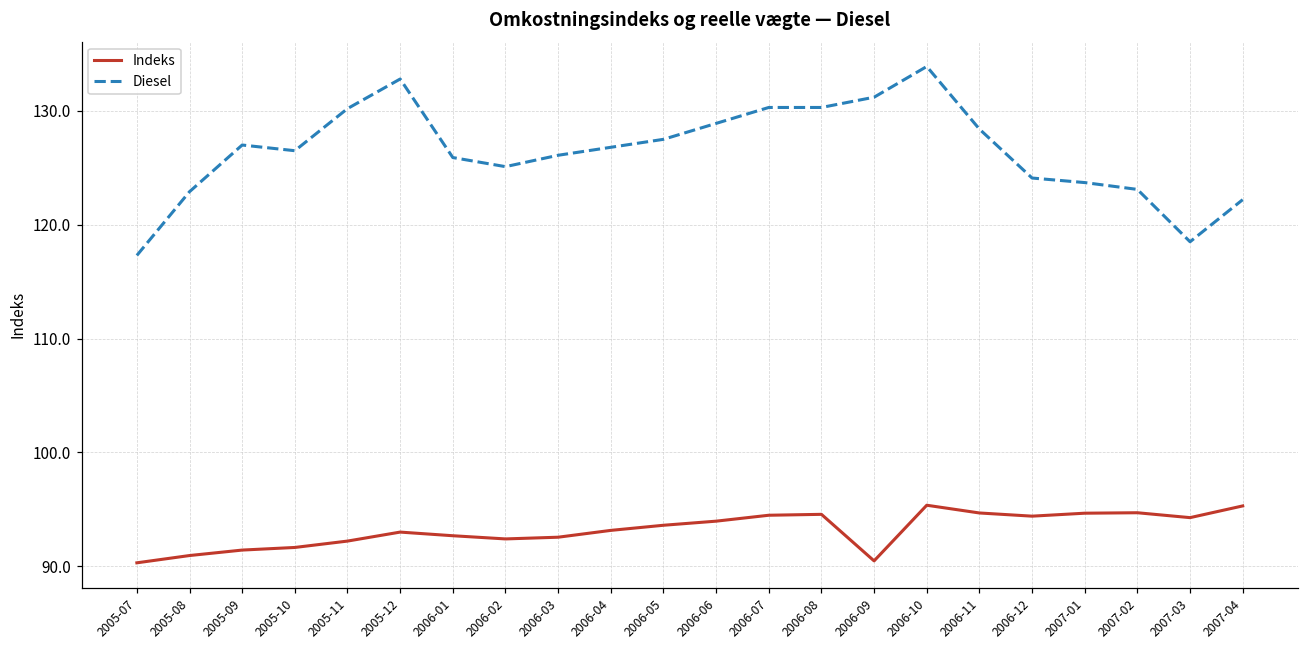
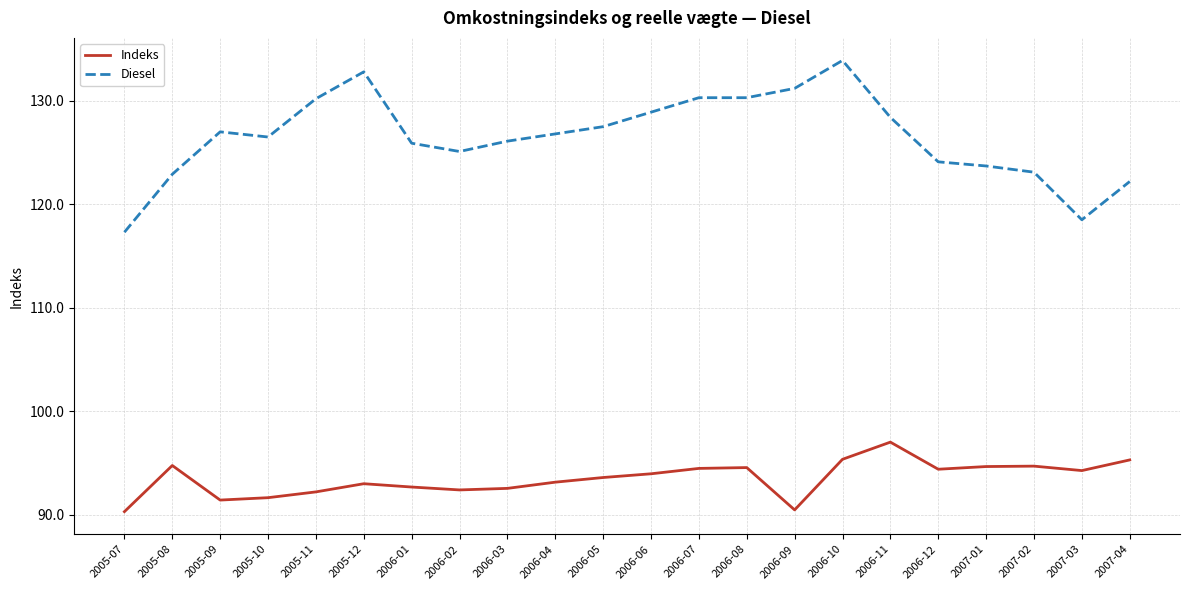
  {
    "Indeks": {
      "2005-07": 90.3,
-     "2005-08": 90.9,
+     "2005-08": 94.8,
      "2005-09": 91.4,
      "2005-10": 91.6,
      "2005-11": 92.2,
      "2005-12": 93.0,
      "2006-01": 92.7,
      "2006-02": 92.4,
      "2006-03": 92.5,
      "2006-04": 93.1,
      "2006-05": 93.6,
      "2006-06": 94.0,
      "2006-07": 94.5,
      "2006-08": 94.6,
      "2006-09": 90.5,
      "2006-10": 95.4,
-     "2006-11": 94.7,
+     "2006-11": 97.0,
      "2006-12": 94.4,
      "2007-01": 94.7,
      "2007-02": 94.7,
      "2007-03": 94.3,
      "2007-04": 95.3
    },
    "Diesel": {
      "2005-07": 117.3,
      "2005-08": 122.9,
      "2005-09": 127.0,
      "2005-10": 126.5,
      "2005-11": 130.2,
      "2005-12": 132.8,
      "2006-01": 125.9,
      "2006-02": 125.1,
      "2006-03": 126.1,
      "2006-04": 126.8,
      "2006-05": 127.5,
      "2006-06": 128.9,
      "2006-07": 130.3,
      "2006-08": 130.3,
      "2006-09": 131.2,
      "2006-10": 133.9,
      "2006-11": 128.4,
      "2006-12": 124.1,
      "2007-01": 123.7,
      "2007-02": 123.1,
      "2007-03": 118.5,
      "2007-04": 122.2
    }
  }
